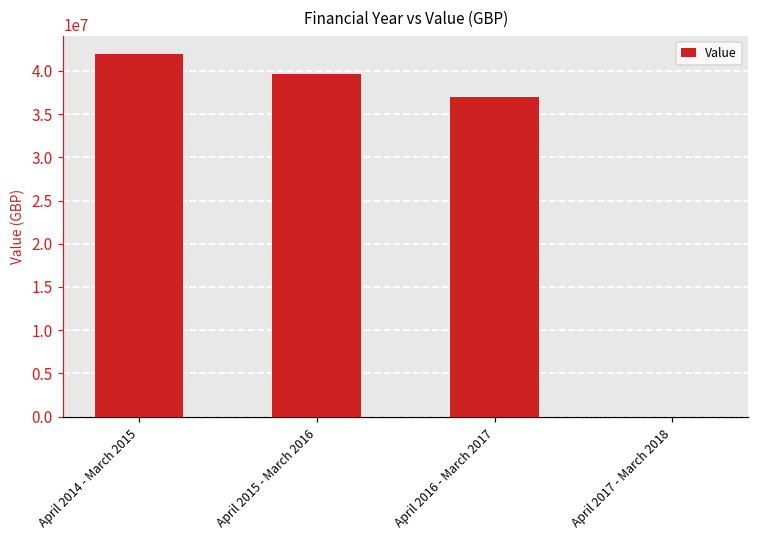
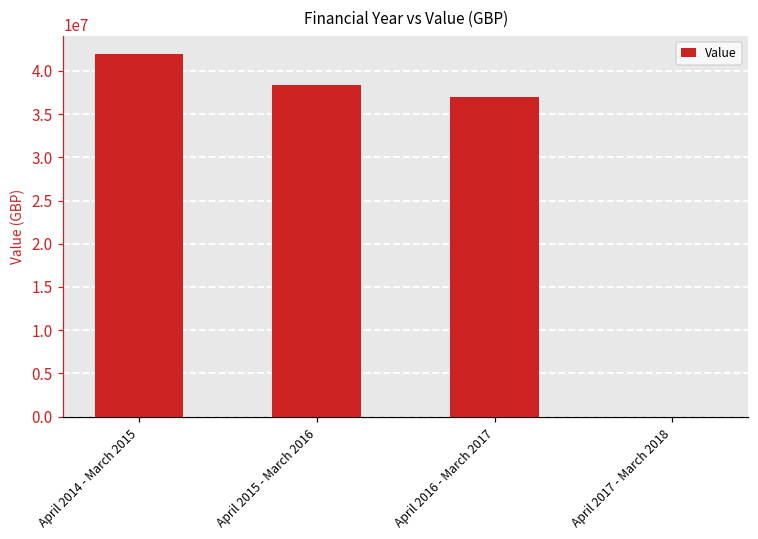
  {
    "April 2014 - March 2015": 42000000,
-   "April 2015 - March 2016": 40000000,
+   "April 2015 - March 2016": 38000000,
    "April 2016 - March 2017": 37000000,
    "April 2017 - March 2018": 0
  }
